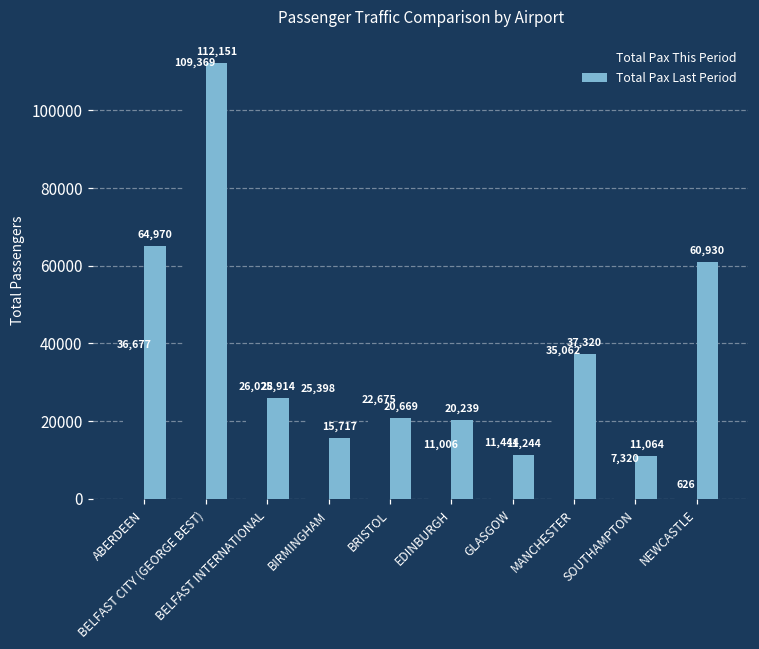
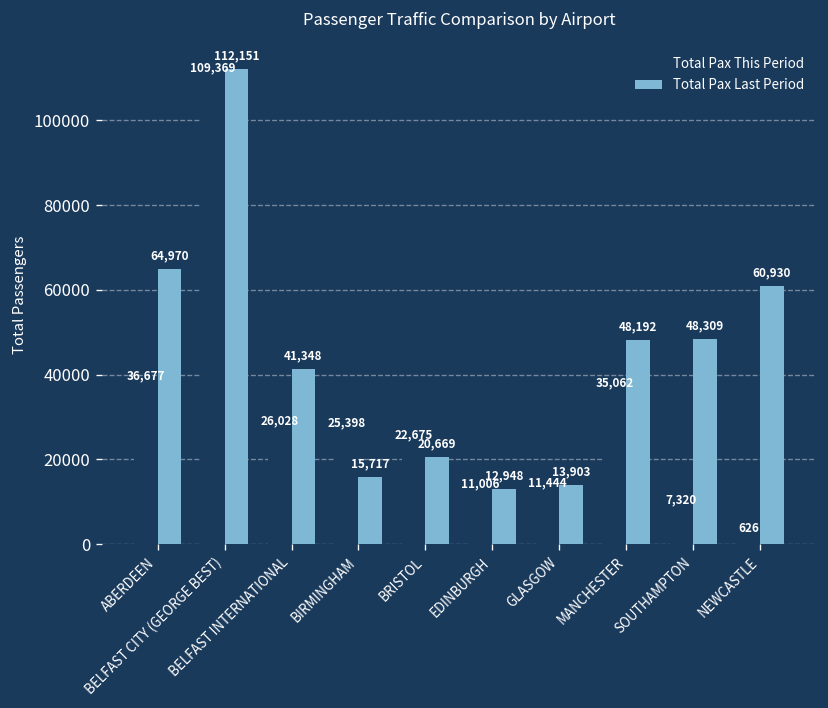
  {
    "Total Pax This Period": {
      "ABERDEEN": "36,677",
      "BELFAST CITY (GEORGE BEST)": "109,369",
      "BIRMINGHAM": "25,398",
      "BRISTOL": "22,675",
      "EDINBURGH": "11,006",
      "MANCHESTER": "35,062",
      "SOUTHAMPTON": "7,320",
      "NEWCASTLE": "626"
    },
    "Total Pax Last Period": {
      "ABERDEEN": "64,970",
      "BELFAST CITY (GEORGE BEST)": "112,151",
-     "BELFAST INTERNATIONAL": "25,914",
+     "BELFAST INTERNATIONAL": "41,348",
      "BIRMINGHAM": "15,717",
      "BRISTOL": "20,669",
-     "EDINBURGH": "20,239",
-     "GLASGOW": "11,244",
-     "MANCHESTER": "37,320",
-     "SOUTHAMPTON": "11,064",
+     "EDINBURGH": "12,948",
+     "GLASGOW": "13,903",
+     "MANCHESTER": "48,192",
+     "SOUTHAMPTON": "48,309",
      "NEWCASTLE": "60,930"
    }
  }
